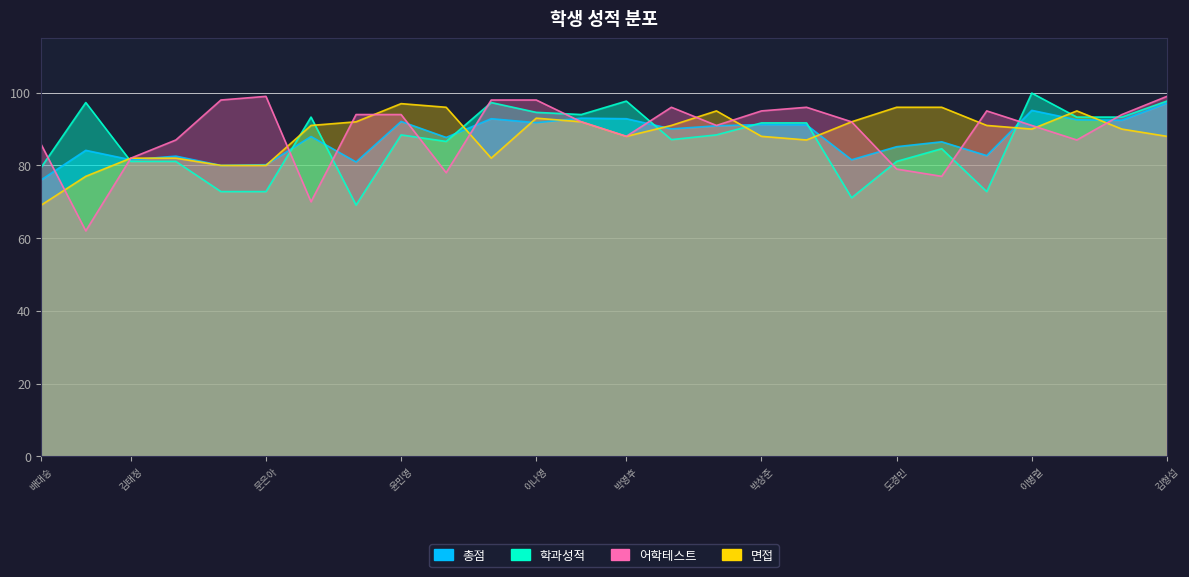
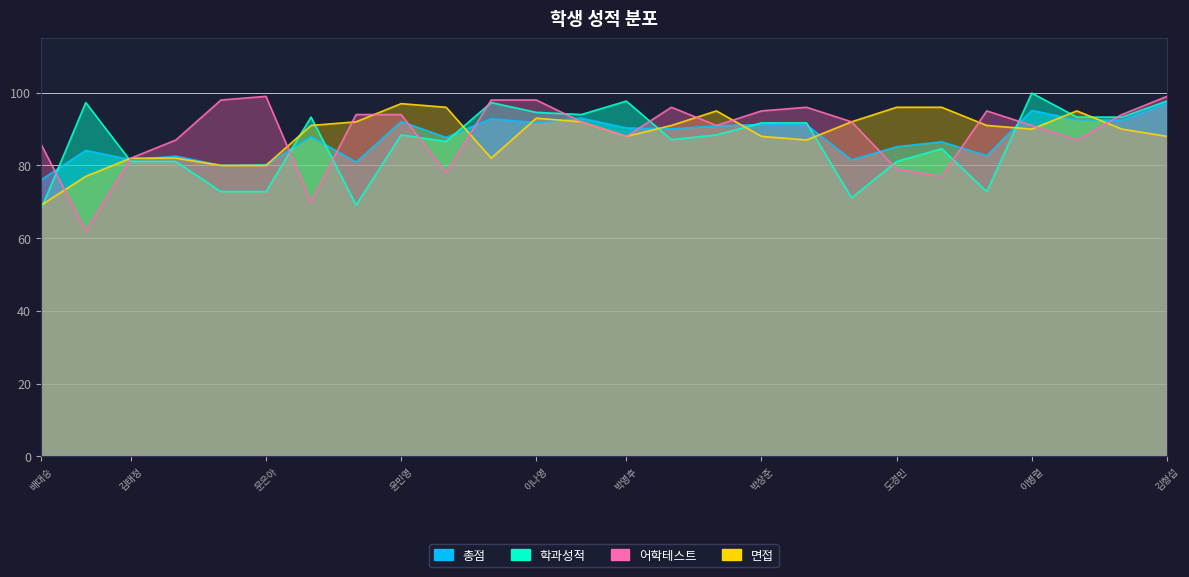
  {
    "총점": {
      "배대승": 76,
      "윤민영": 92,
      "이나영": 92,
-     "박영후": 93,
+     "박영후": 90,
      "도경민": 85,
      "이병렬": 95
    },
    "학과성적": {
-     "배대승": 79,
+     "배대승": 68,
      "문은아": 73,
      "윤민영": 88,
      "이나영": 95,
      "박영후": 98,
      "도경민": 81,
      "이병렬": 100
    },
    "면접": {
      "배대승": 69,
      "윤민영": 97,
      "이나영": 93,
      "박상준": 88,
      "도경민": 96,
      "이병렬": 90,
      "김형섭": 88
    },
    "어학테스트": {
      "배대승": 86,
      "문은아": 99,
      "윤민영": 94,
      "이나영": 98,
      "박상준": 95,
      "도경민": 79,
      "이병렬": 91,
      "김형섭": 99
    }
  }
